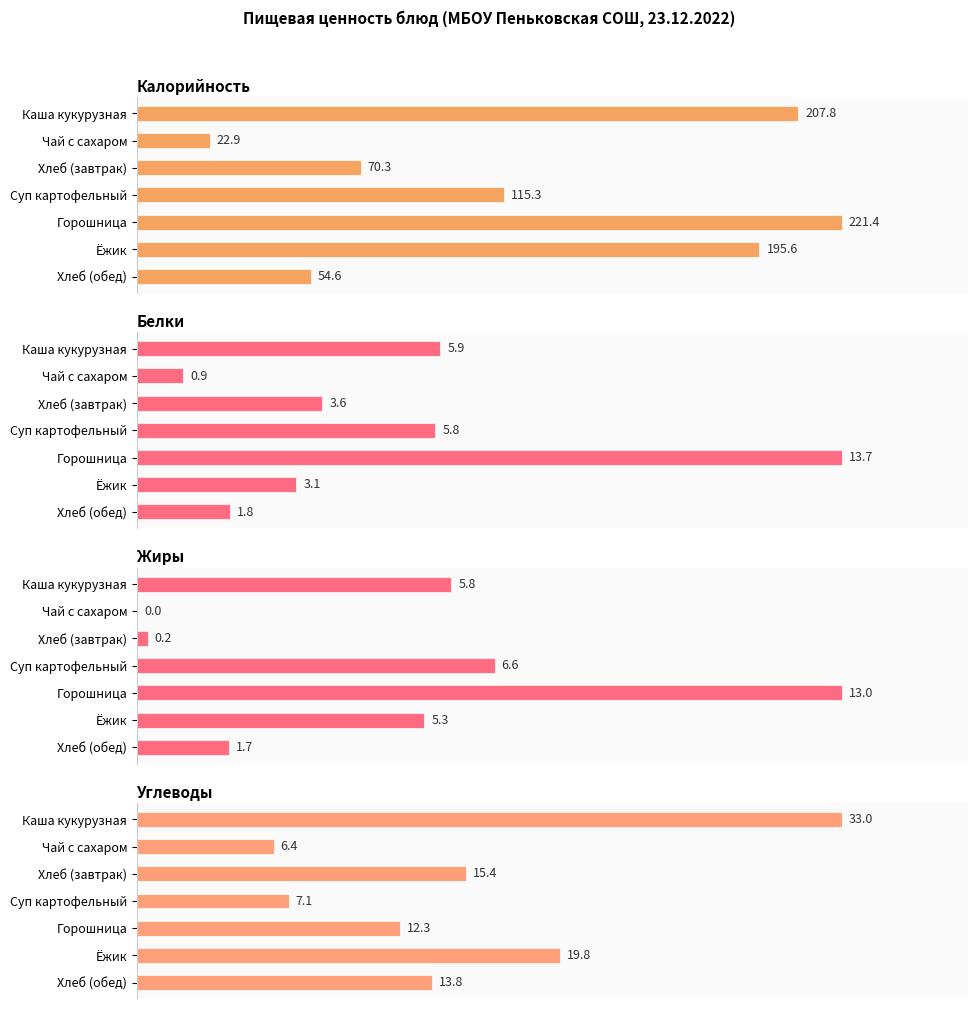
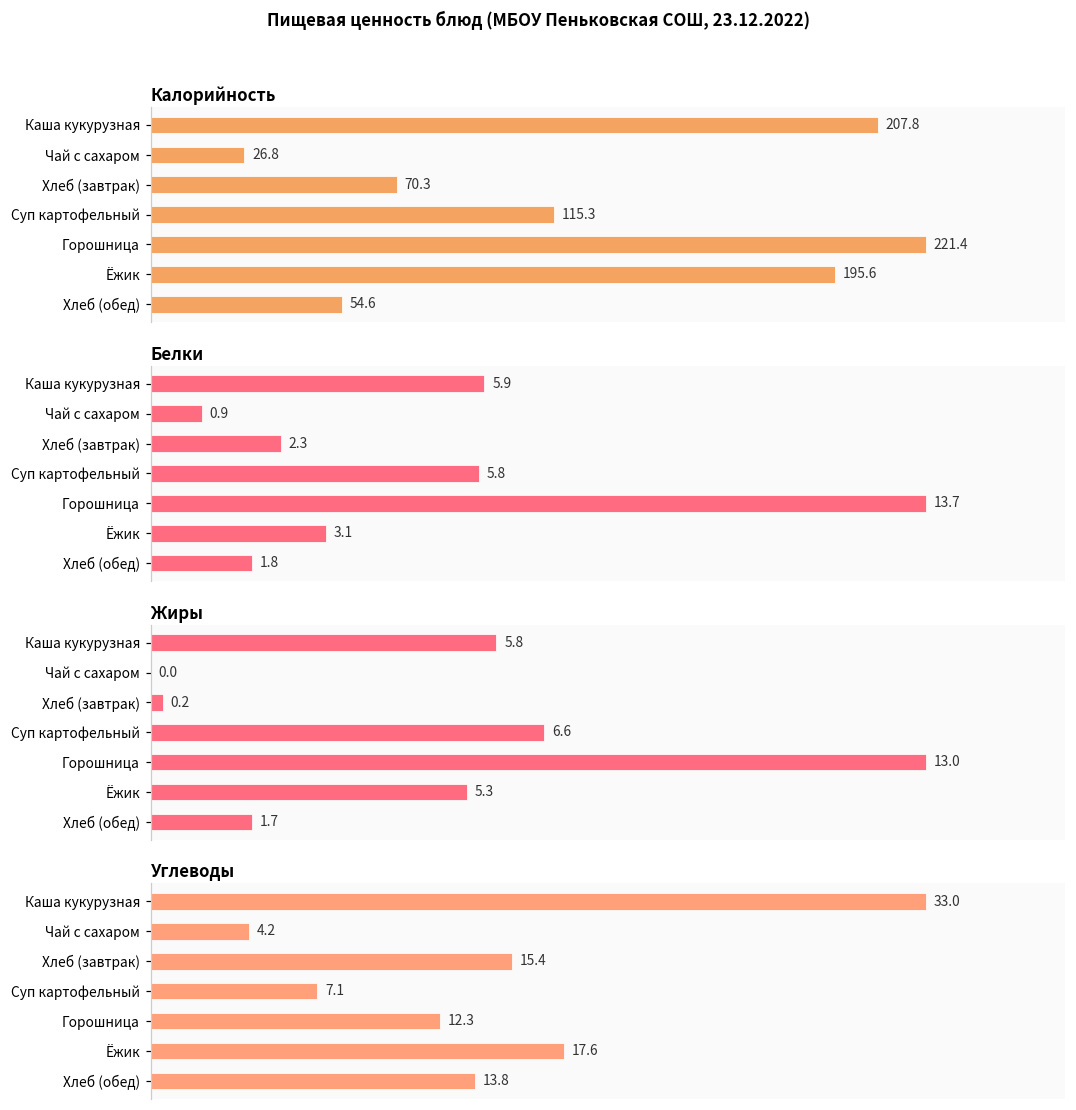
  {
    "Калорийность": {
      "Каша кукурузная": 207.8,
-     "Чай с сахаром": 22.9,
+     "Чай с сахаром": 26.8,
      "Хлеб (завтрак)": 70.3,
      "Суп картофельный": 115.3,
      "Горошница": 221.4,
      "Ёжик": 195.6,
      "Хлеб (обед)": 54.6
    },
    "Белки": {
      "Каша кукурузная": 5.9,
      "Чай с сахаром": 0.9,
-     "Хлеб (завтрак)": 3.6,
+     "Хлеб (завтрак)": 2.3,
      "Суп картофельный": 5.8,
      "Горошница": 13.7,
      "Ёжик": 3.1,
      "Хлеб (обед)": 1.8
    },
    "Жиры": {
      "Каша кукурузная": 5.8,
      "Чай с сахаром": 0.0,
      "Хлеб (завтрак)": 0.2,
      "Суп картофельный": 6.6,
      "Горошница": 13.0,
      "Ёжик": 5.3,
      "Хлеб (обед)": 1.7
    },
    "Углеводы": {
      "Каша кукурузная": 33.0,
-     "Чай с сахаром": 6.4,
+     "Чай с сахаром": 4.2,
      "Хлеб (завтрак)": 15.4,
      "Суп картофельный": 7.1,
      "Горошница": 12.3,
-     "Ёжик": 19.8,
+     "Ёжик": 17.6,
      "Хлеб (обед)": 13.8
    }
  }
